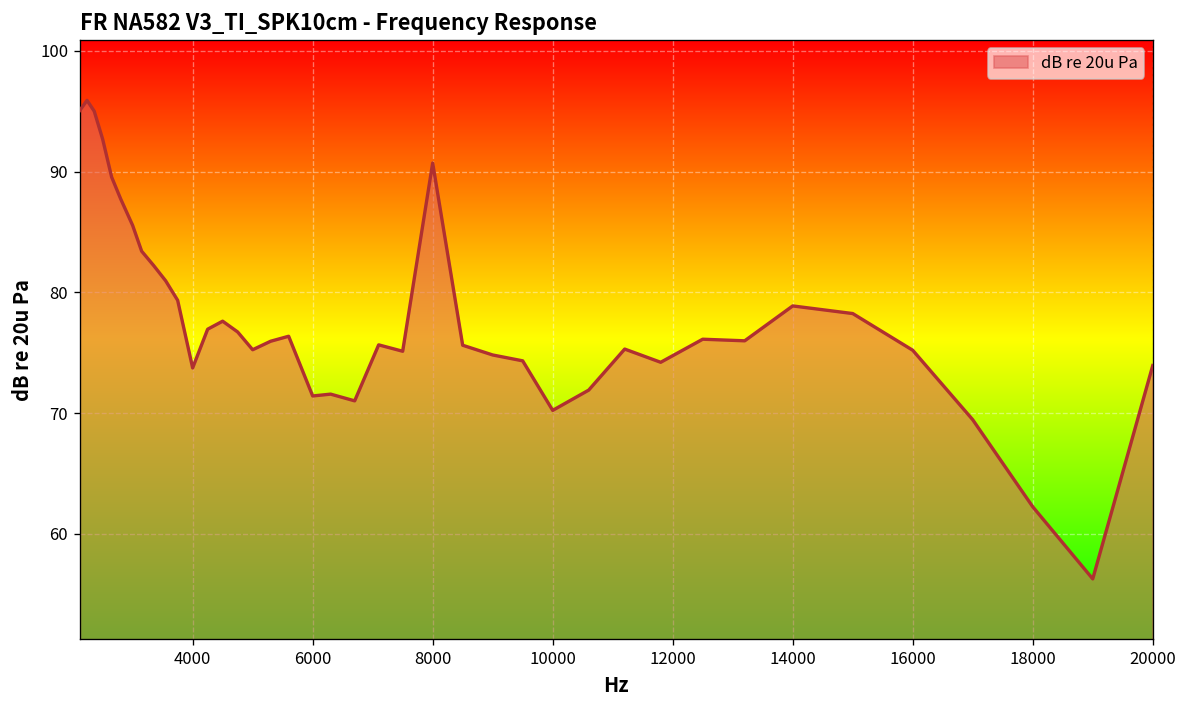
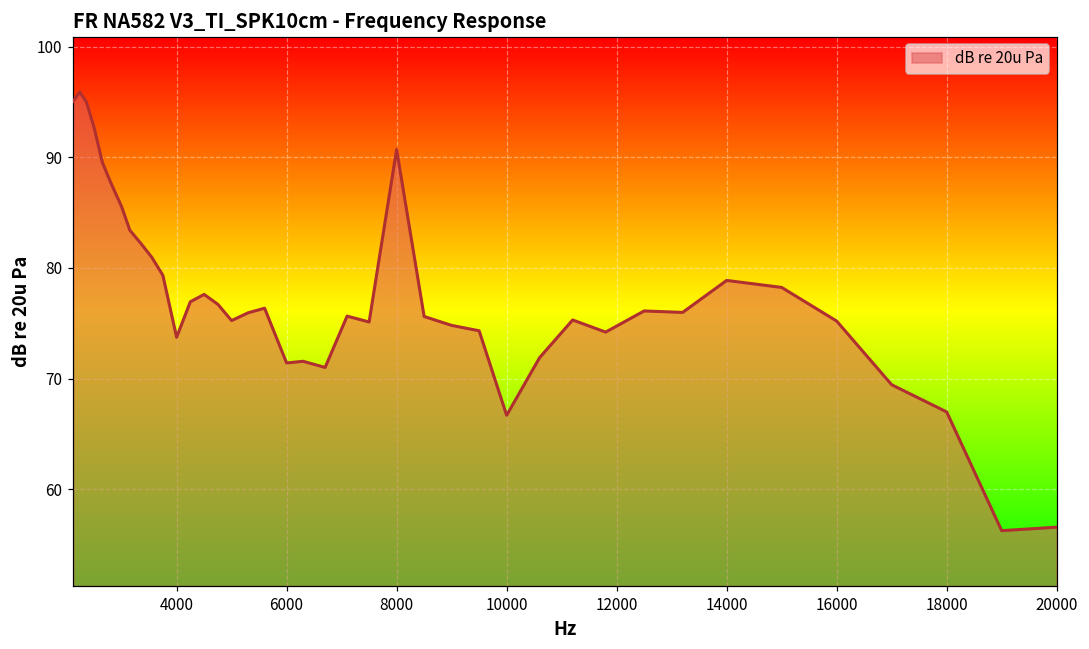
  {
    "4000": 73.7,
    "6000": 71.4,
    "8000": 90.7,
-   "10000": 70.2,
+   "10000": 66.7,
    "14000": 78.9,
    "16000": 75.2,
-   "18000": 62.2,
-   "20000": 73.9
+   "18000": 67.0,
+   "20000": 56.6
  }
